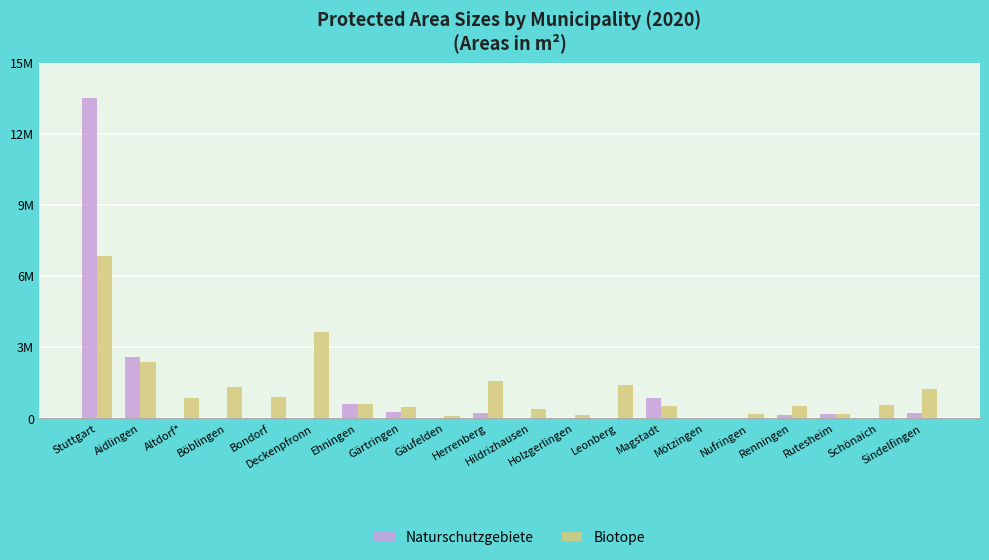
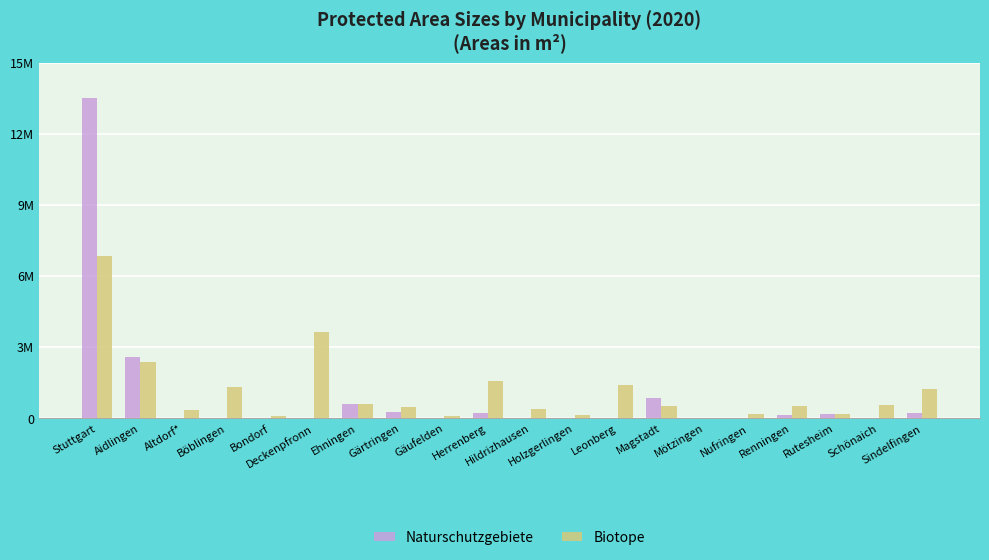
  {
    "Naturschutzgebiete": {
      "Stuttgart": 13500000,
      "Aidlingen": 2600000,
      "Altdorf*": 0,
      "Bondorf": 0,
      "Deckenpfronn": 0,
      "Ehningen": 600000,
      "Gärtringen": 300000,
      "Gäufelden": 0,
      "Herrenberg": 200000,
      "Hildrizhausen": 0,
      "Holzgerlingen": 0,
      "Magstadt": 800000,
      "Mötzingen": 0,
      "Nufringen": 0,
      "Renningen": 100000,
      "Rutesheim": 200000,
      "Schönaich": 0,
      "Sindelfingen": 200000
    },
    "Biotope": {
      "Stuttgart": 6800000,
      "Aidlingen": 2400000,
-     "Altdorf*": 800000,
+     "Altdorf*": 300000,
      "Böblingen": 1300000,
-     "Bondorf": 900000,
+     "Bondorf": 100000,
      "Deckenpfronn": 3600000,
      "Ehningen": 600000,
      "Gärtringen": 500000,
      "Gäufelden": 100000,
      "Herrenberg": 1600000,
      "Hildrizhausen": 400000,
      "Holzgerlingen": 100000,
      "Leonberg": 1400000,
      "Magstadt": 500000,
      "Nufringen": 200000,
      "Renningen": 500000,
      "Rutesheim": 200000,
      "Schönaich": 600000,
      "Sindelfingen": 1200000
    }
  }
